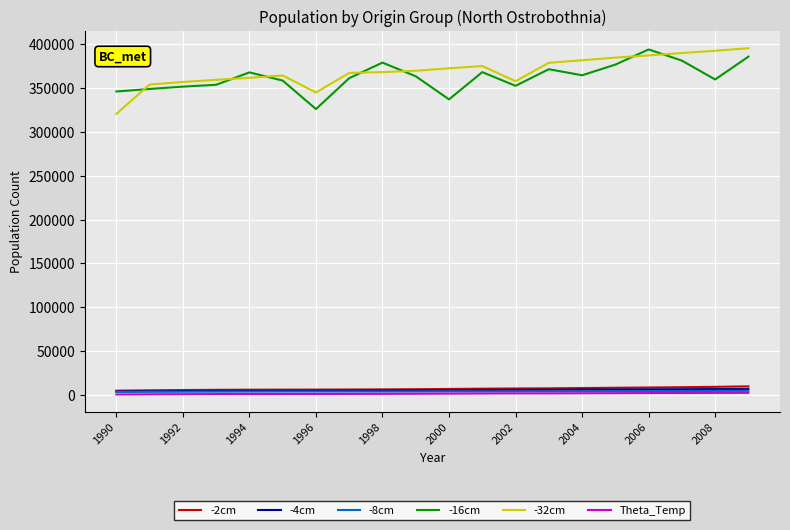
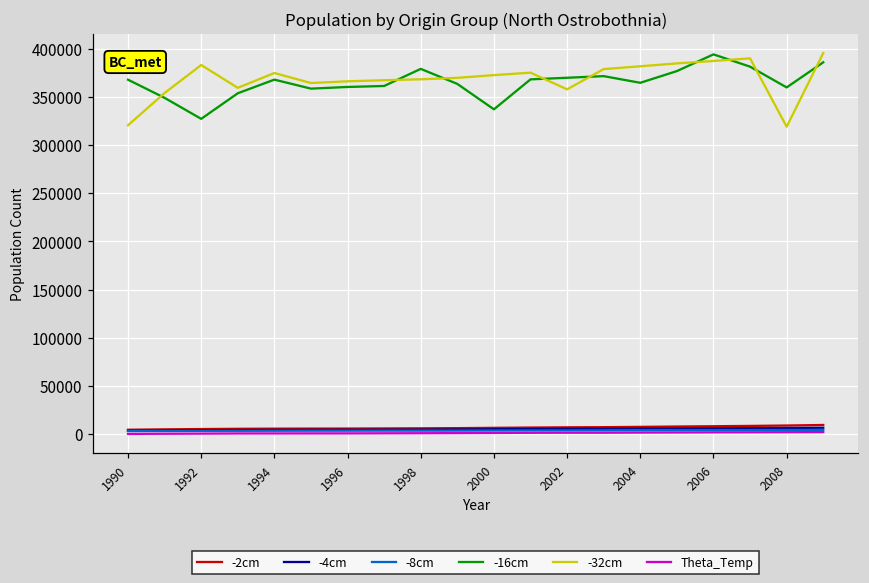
  {
    "-16cm": {
-     "1990": 350000,
-     "1992": 350000,
+     "1990": 370000,
+     "1992": 330000,
      "1994": 370000,
-     "1996": 330000,
+     "1996": 360000,
      "1998": 380000,
      "2000": 340000,
-     "2002": 350000,
+     "2002": 370000,
      "2004": 360000,
      "2006": 390000,
      "2008": 360000
    },
    "-32cm": {
      "1990": 320000,
-     "1992": 360000,
-     "1994": 360000,
-     "1996": 350000,
+     "1992": 380000,
+     "1994": 370000,
+     "1996": 370000,
      "1998": 370000,
      "2000": 370000,
      "2002": 360000,
      "2004": 380000,
      "2006": 390000,
-     "2008": 390000
+     "2008": 320000
    },
    "Theta_Temp": {
      "1990": 0
    }
  }
